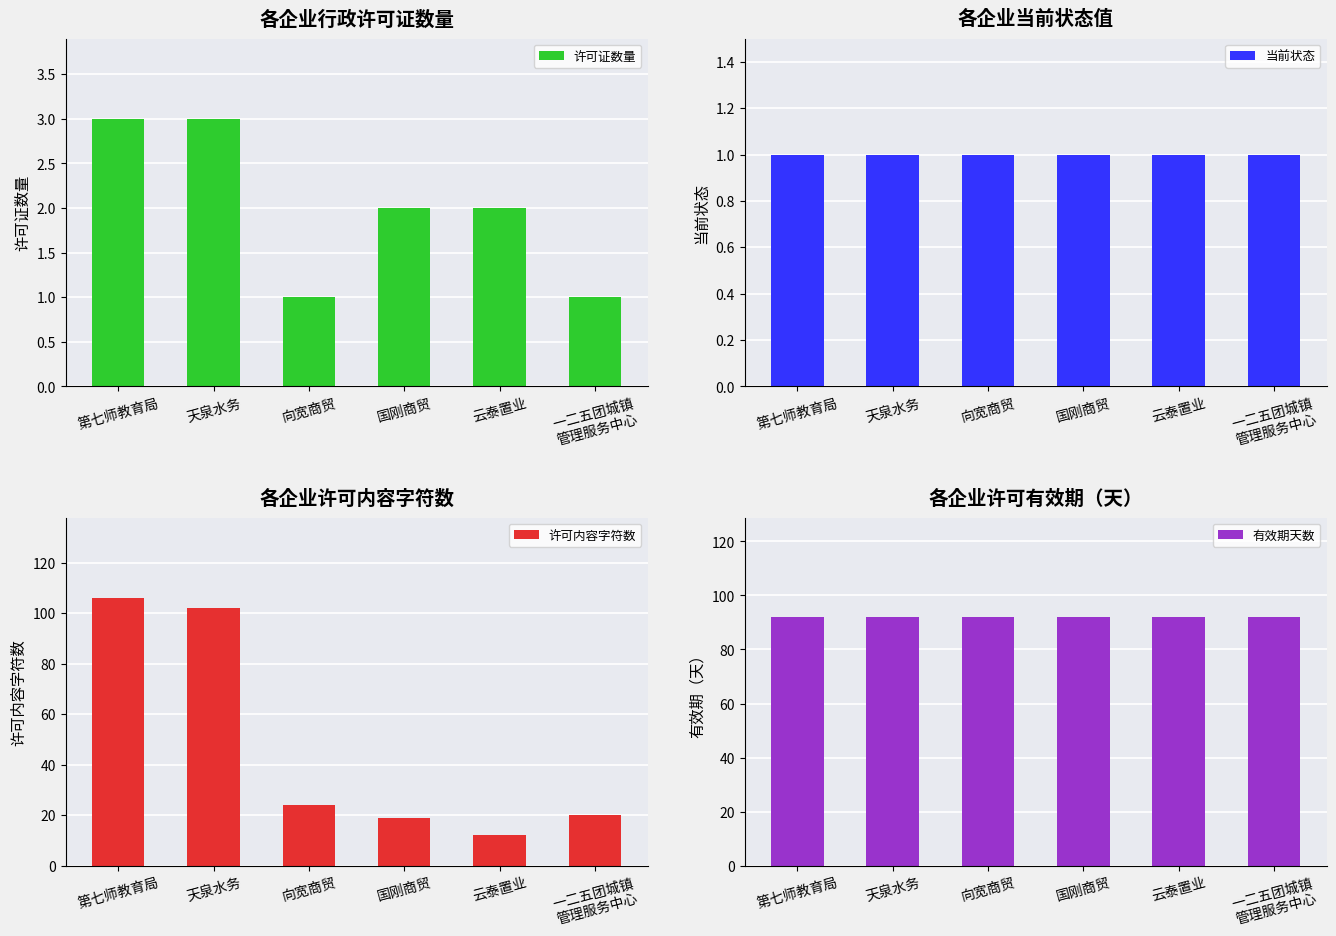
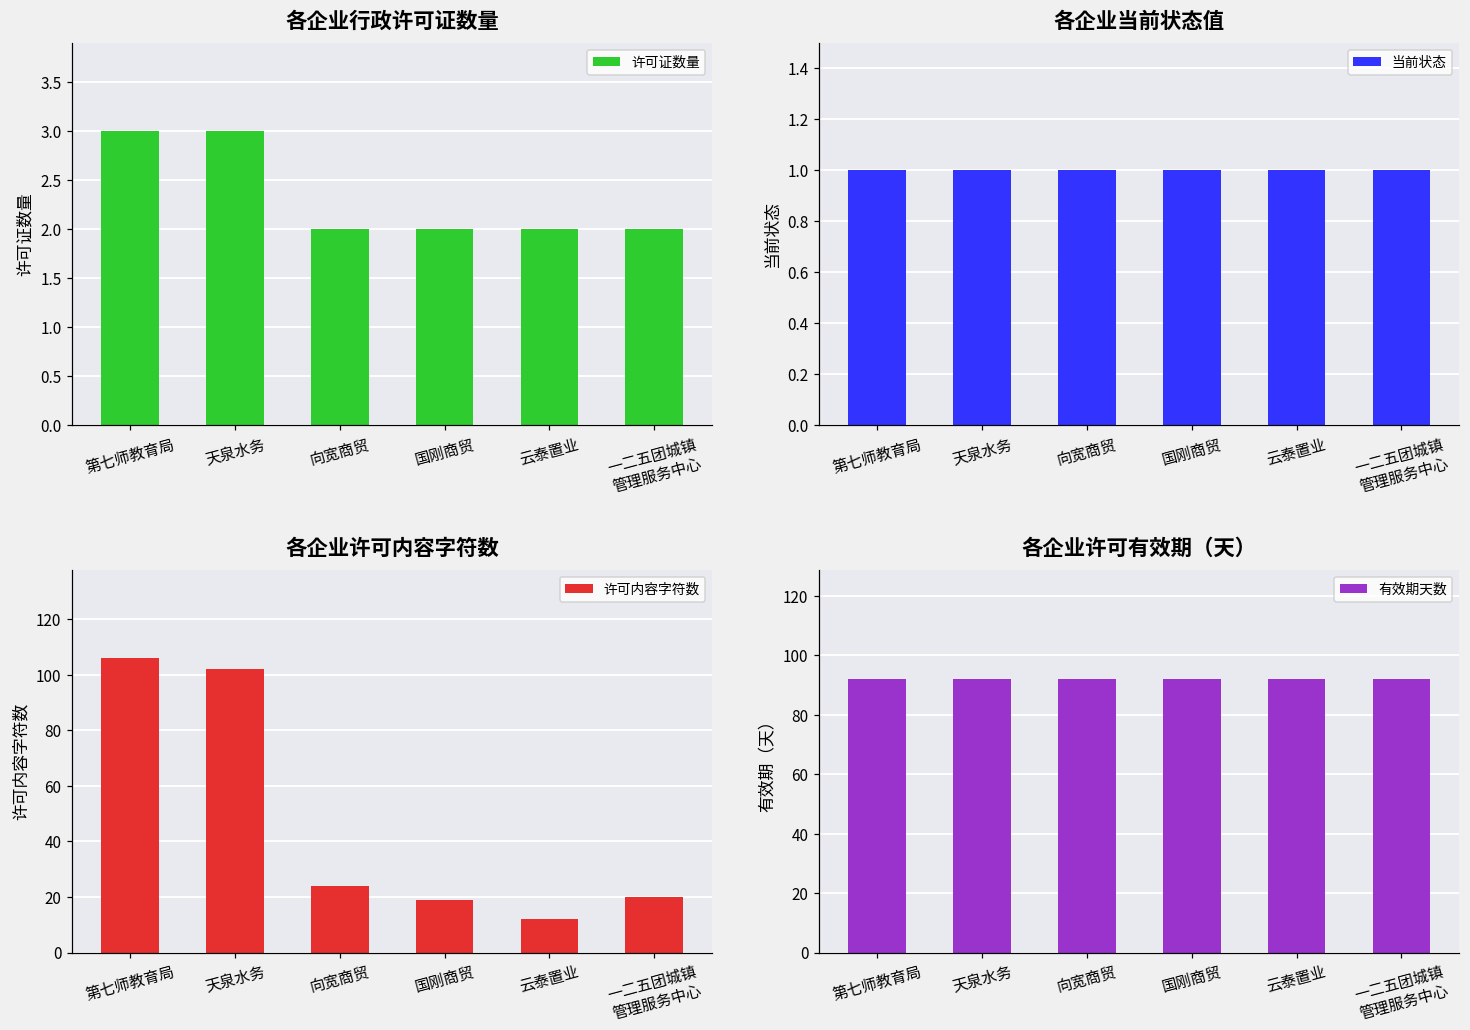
  {
    "各企业行政许可证数量": {
      "第七师教育局": 3,
      "天泉水务": 3,
-     "向宽商贸": 1,
+     "向宽商贸": 2,
      "国刚商贸": 2,
      "云泰置业": 2,
-     "一二五团城镇 管理服务中心": 1
+     "一二五团城镇 管理服务中心": 2
    },
    "各企业当前状态值": {
      "第七师教育局": 1.00,
      "天泉水务": 1.00,
      "向宽商贸": 1.00,
      "国刚商贸": 1.00,
      "云泰置业": 1.00,
      "一二五团城镇 管理服务中心": 1.00
    },
    "各企业许可内容字符数": {
      "第七师教育局": 106,
      "天泉水务": 102,
      "向宽商贸": 24,
      "国刚商贸": 19,
      "云泰置业": 12,
      "一二五团城镇 管理服务中心": 20
    },
    "各企业许可有效期（天）": {
      "第七师教育局": 92,
      "天泉水务": 92,
      "向宽商贸": 92,
      "国刚商贸": 92,
      "云泰置业": 92,
      "一二五团城镇 管理服务中心": 92
    }
  }
